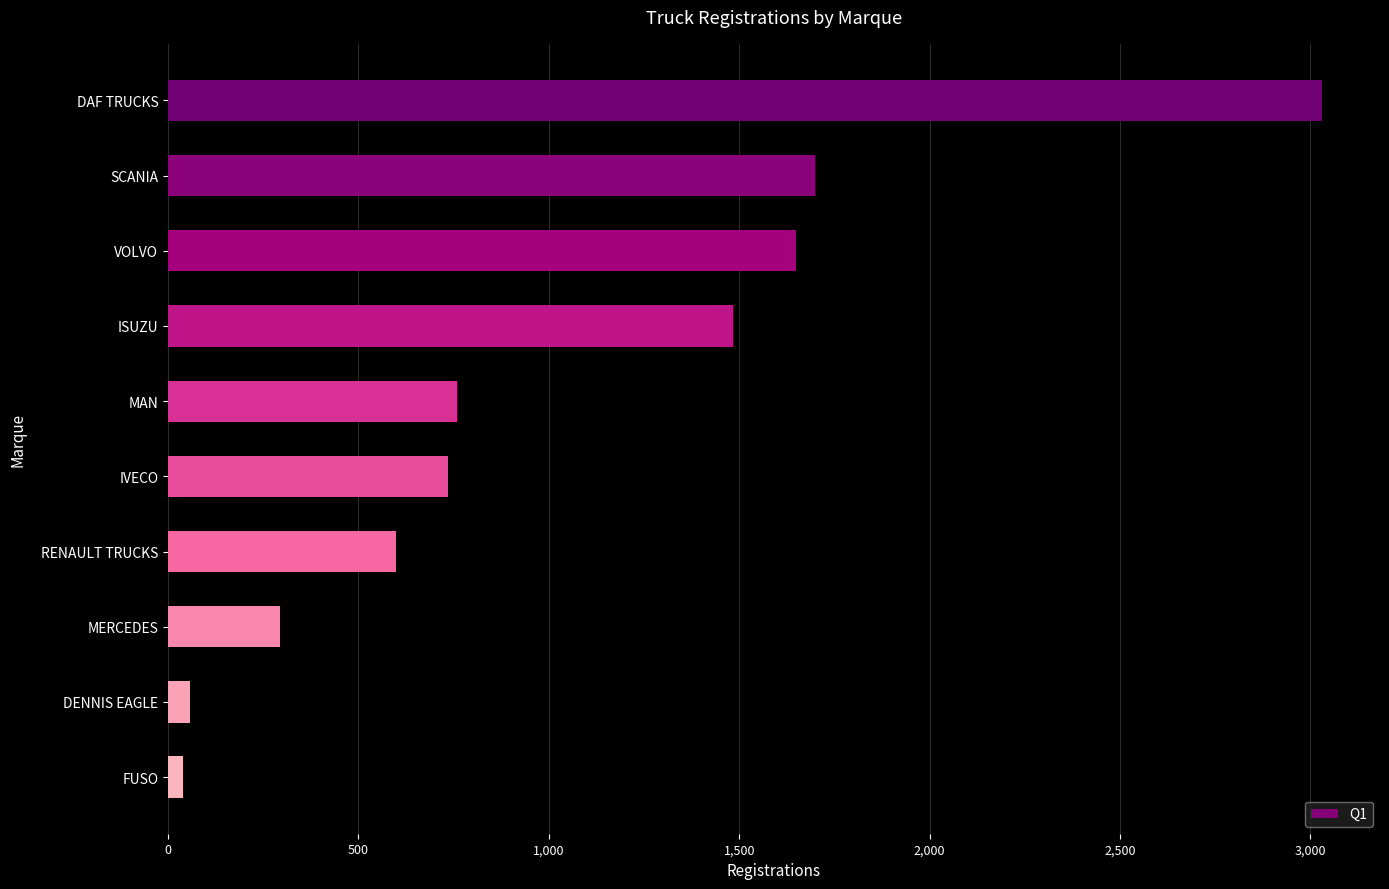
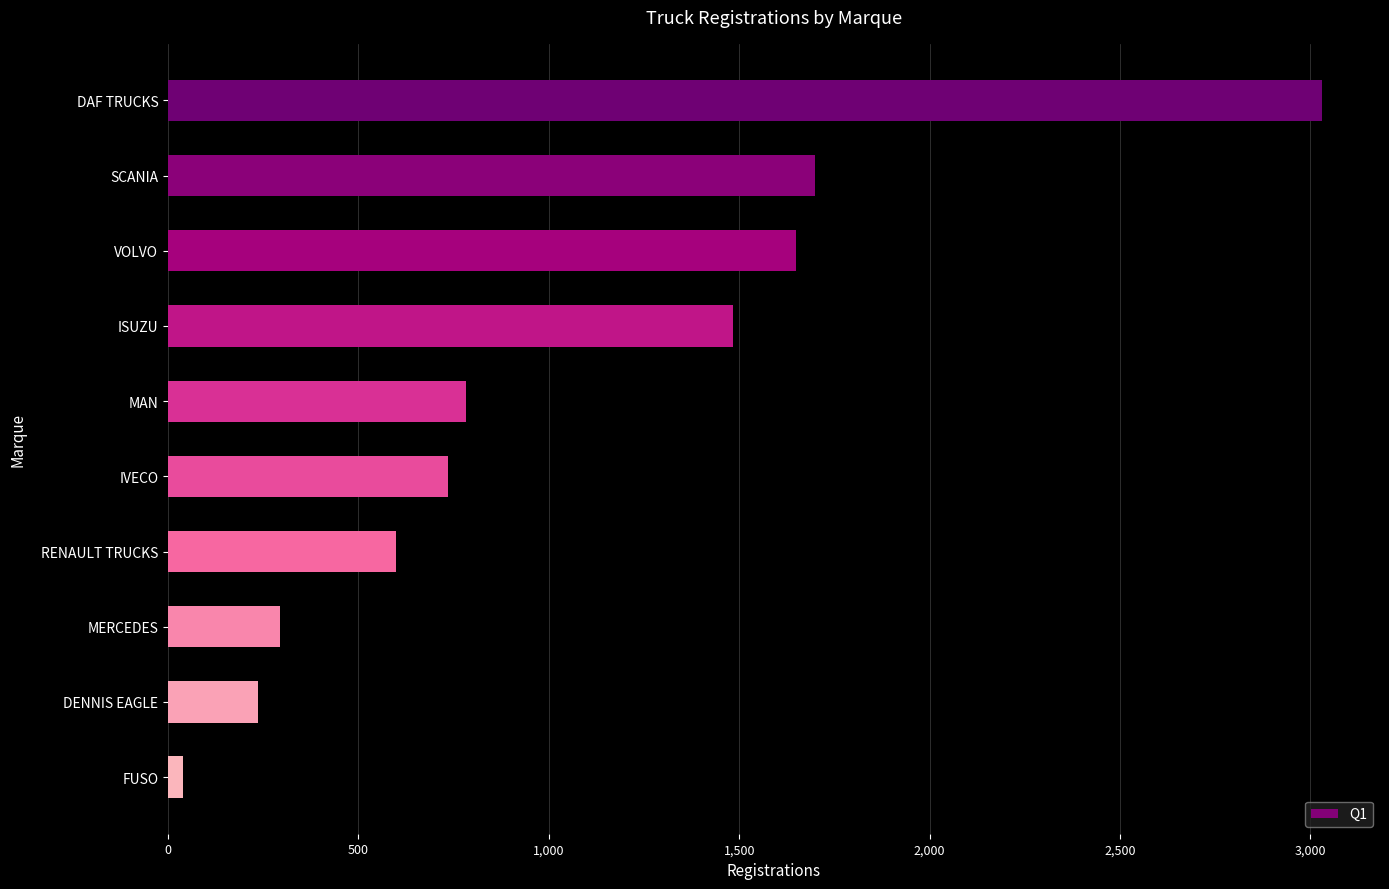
  {
    "DAF TRUCKS": "3,030",
    "SCANIA": "1,700",
    "VOLVO": "1,650",
    "ISUZU": "1,480",
-   "MAN": "760",
+   "MAN": "780",
    "IVECO": "740",
    "RENAULT TRUCKS": "600",
    "MERCEDES": "290",
-   "DENNIS EAGLE": "60",
+   "DENNIS EAGLE": "240",
    "FUSO": "40"
  }
